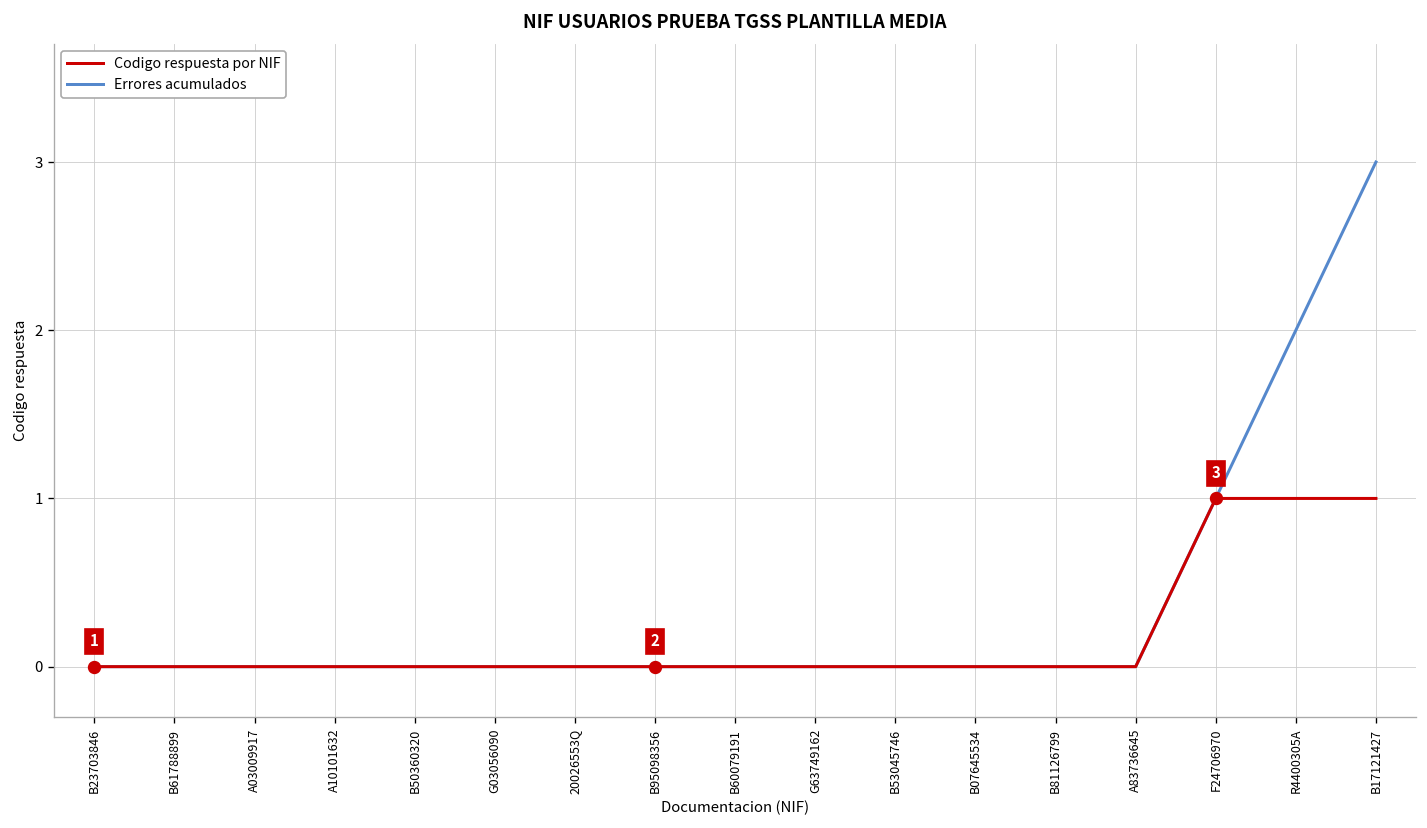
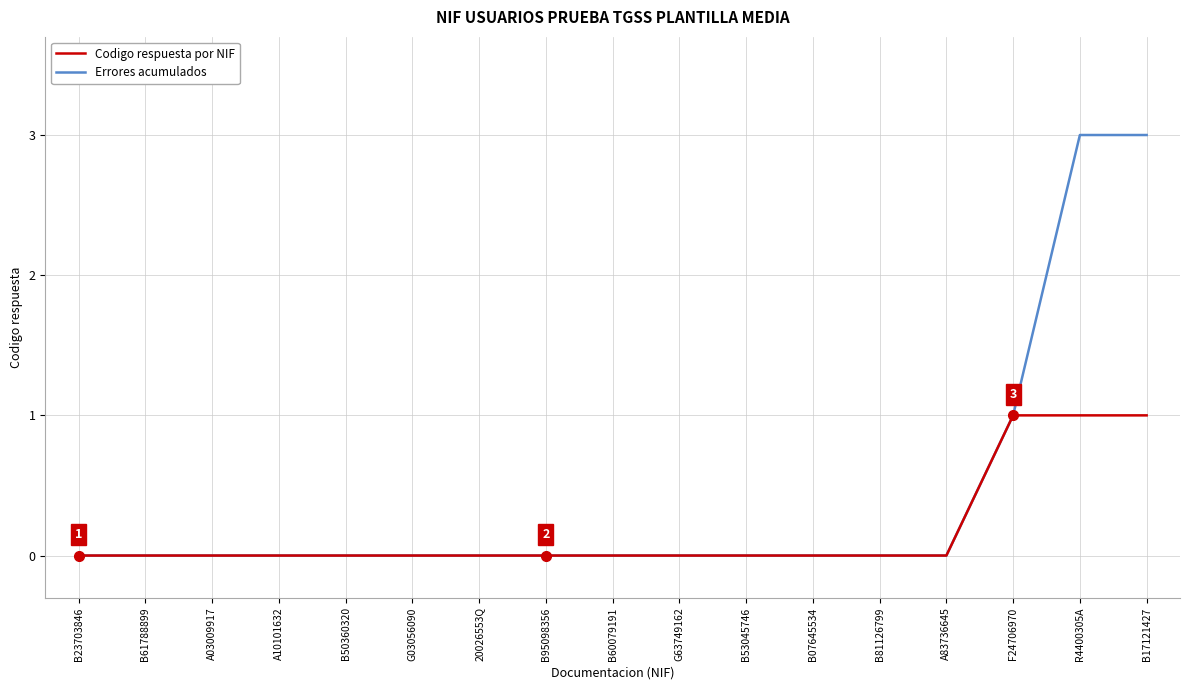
  {
    "Errores acumulados": {
-     "R4400305A": 2,
+     "R4400305A": 3,
      "B17121427": 3
    }
  }
